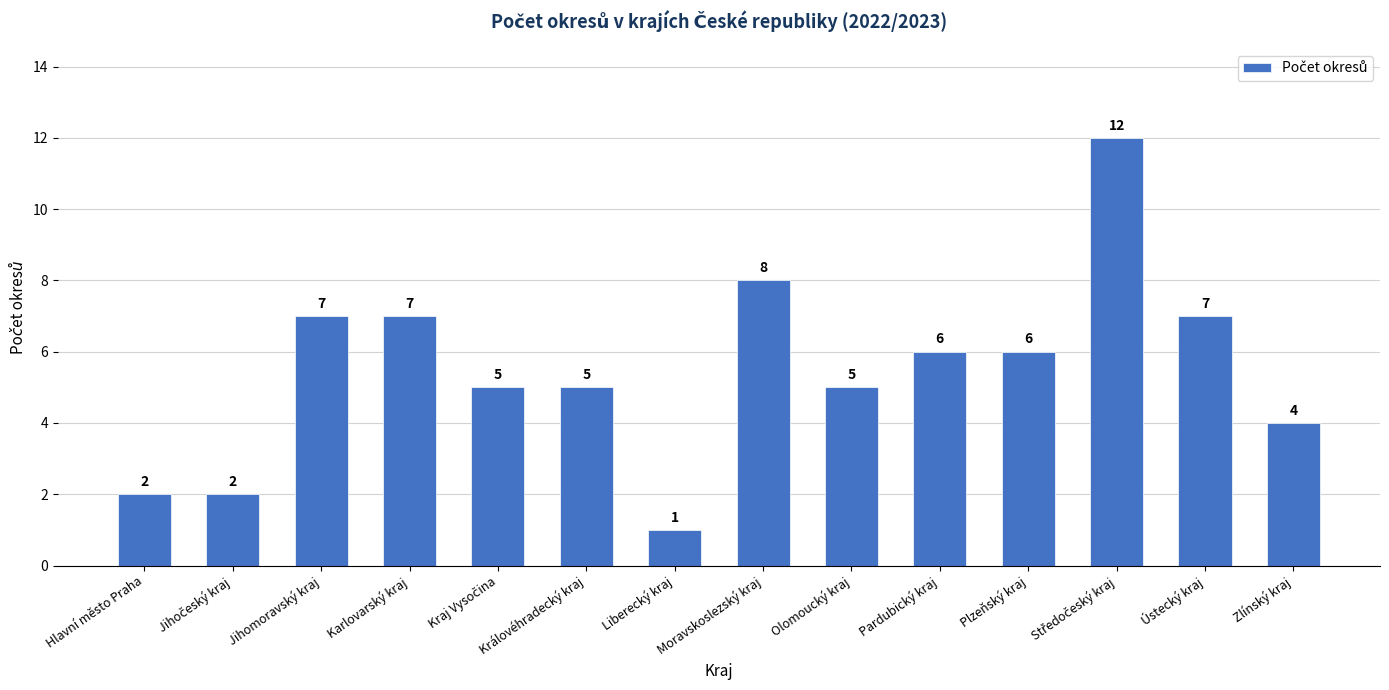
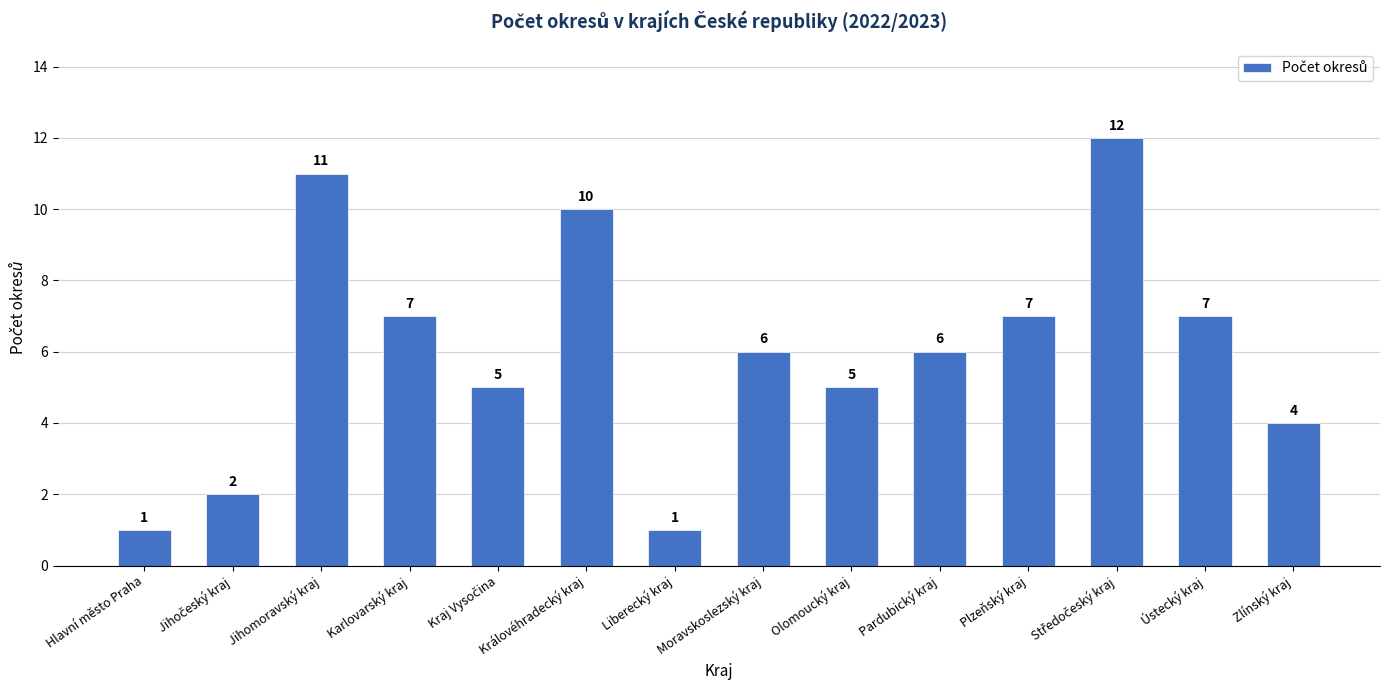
  {
-   "Hlavní město Praha": 2,
+   "Hlavní město Praha": 1,
    "Jihočeský kraj": 2,
-   "Jihomoravský kraj": 7,
+   "Jihomoravský kraj": 11,
    "Karlovarský kraj": 7,
    "Kraj Vysočina": 5,
-   "Královéhradecký kraj": 5,
+   "Královéhradecký kraj": 10,
    "Liberecký kraj": 1,
-   "Moravskoslezský kraj": 8,
+   "Moravskoslezský kraj": 6,
    "Olomoucký kraj": 5,
    "Pardubický kraj": 6,
-   "Plzeňský kraj": 6,
+   "Plzeňský kraj": 7,
    "Středočeský kraj": 12,
    "Ústecký kraj": 7,
    "Zlínský kraj": 4
  }
